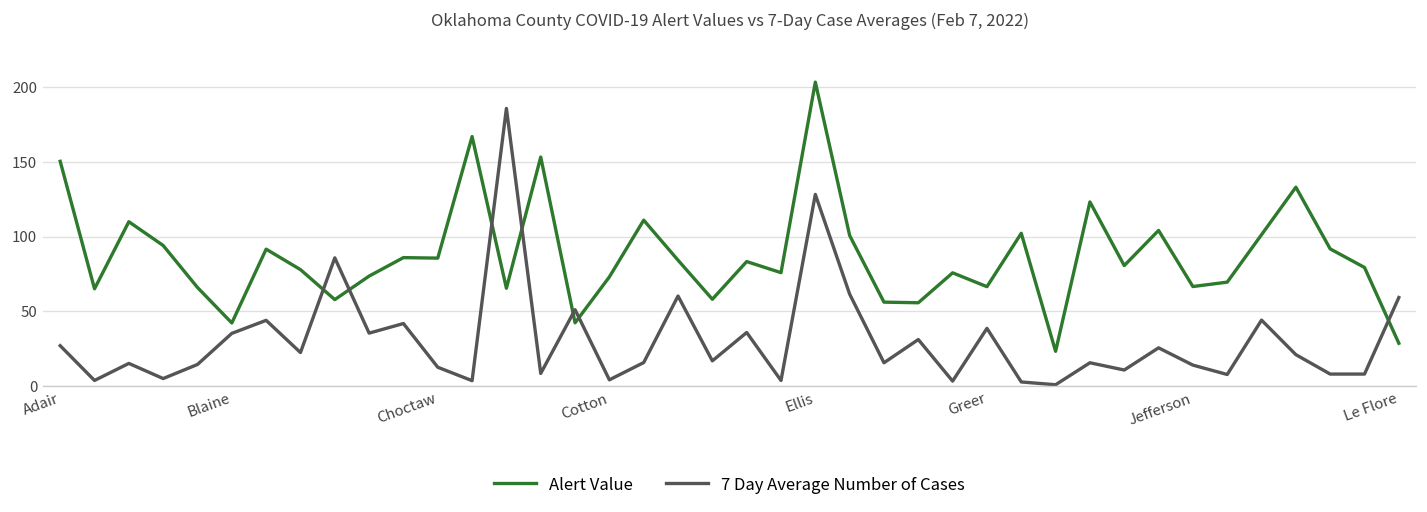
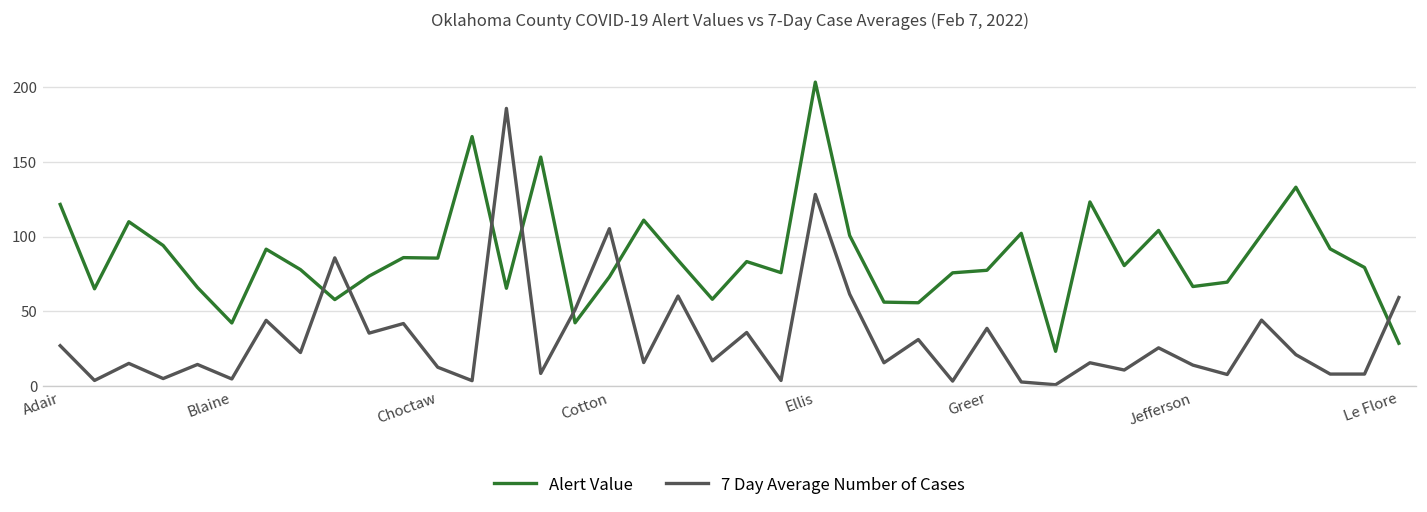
  {
    "Alert Value": {
-     "Adair": 151,
+     "Adair": 122,
      "Blaine": 42,
      "Choctaw": 86,
      "Cotton": 73,
      "Ellis": 204,
-     "Greer": 67,
+     "Greer": 78,
      "Jefferson": 67,
      "Le Flore": 29
    },
    "7 Day Average Number of Cases": {
      "Adair": 27,
-     "Blaine": 35,
+     "Blaine": 5,
      "Choctaw": 13,
-     "Cotton": 4,
+     "Cotton": 105,
      "Ellis": 128,
      "Greer": 39,
      "Jefferson": 14,
      "Le Flore": 59
    }
  }
